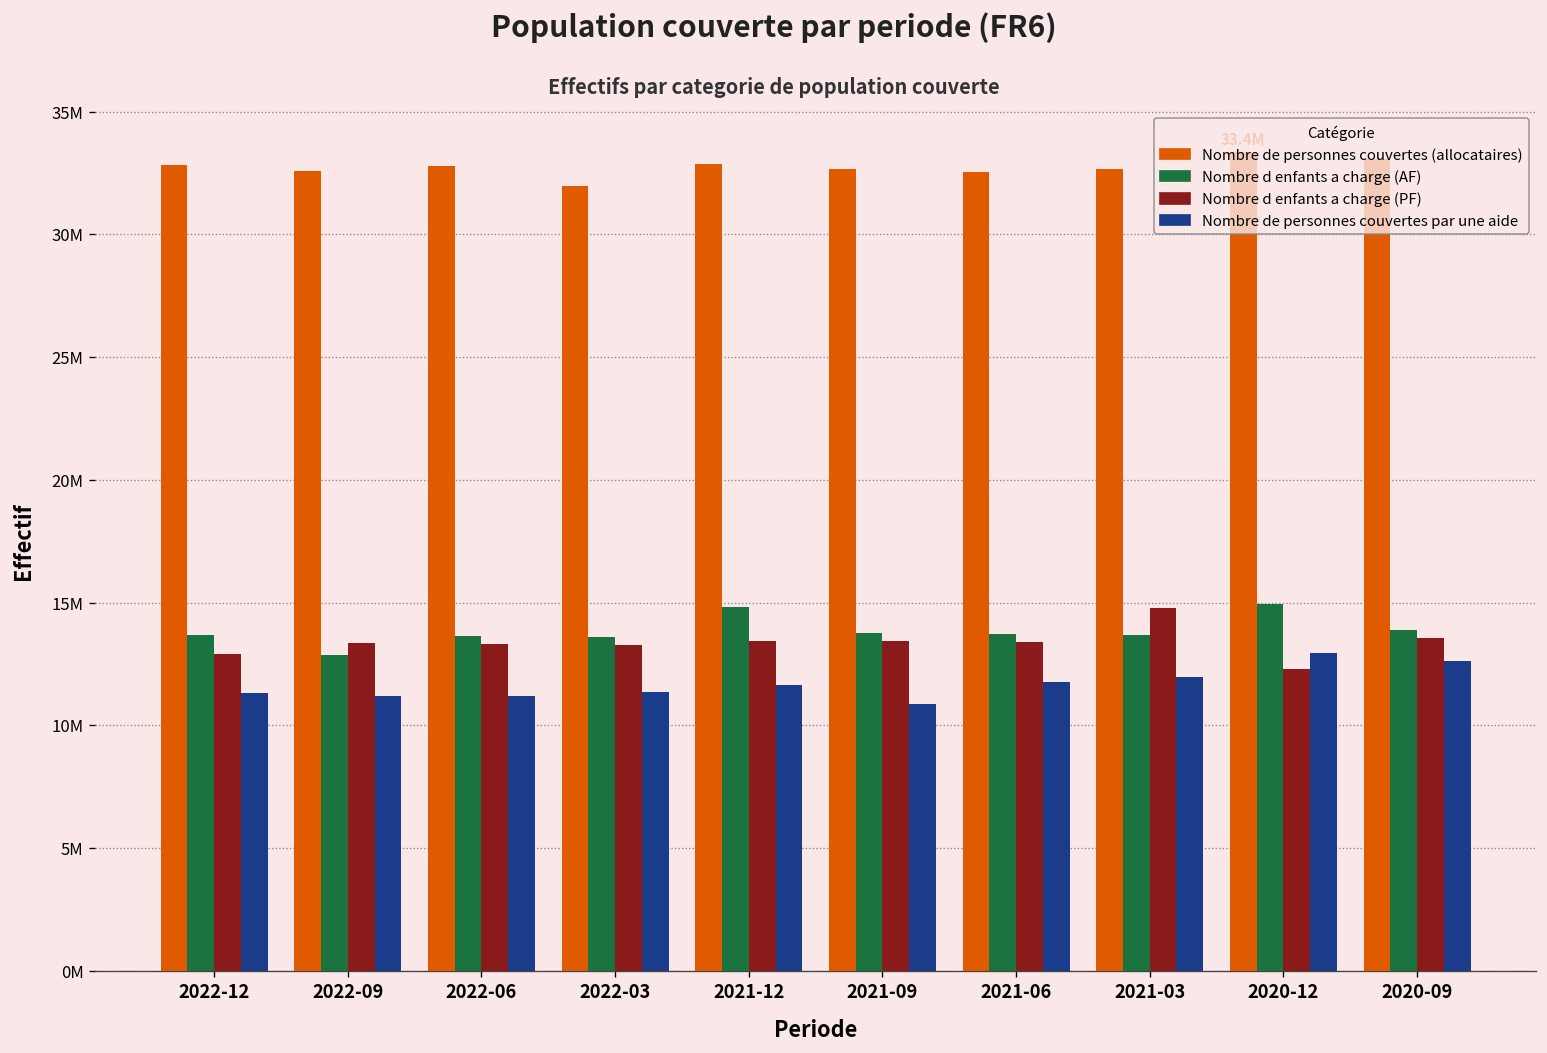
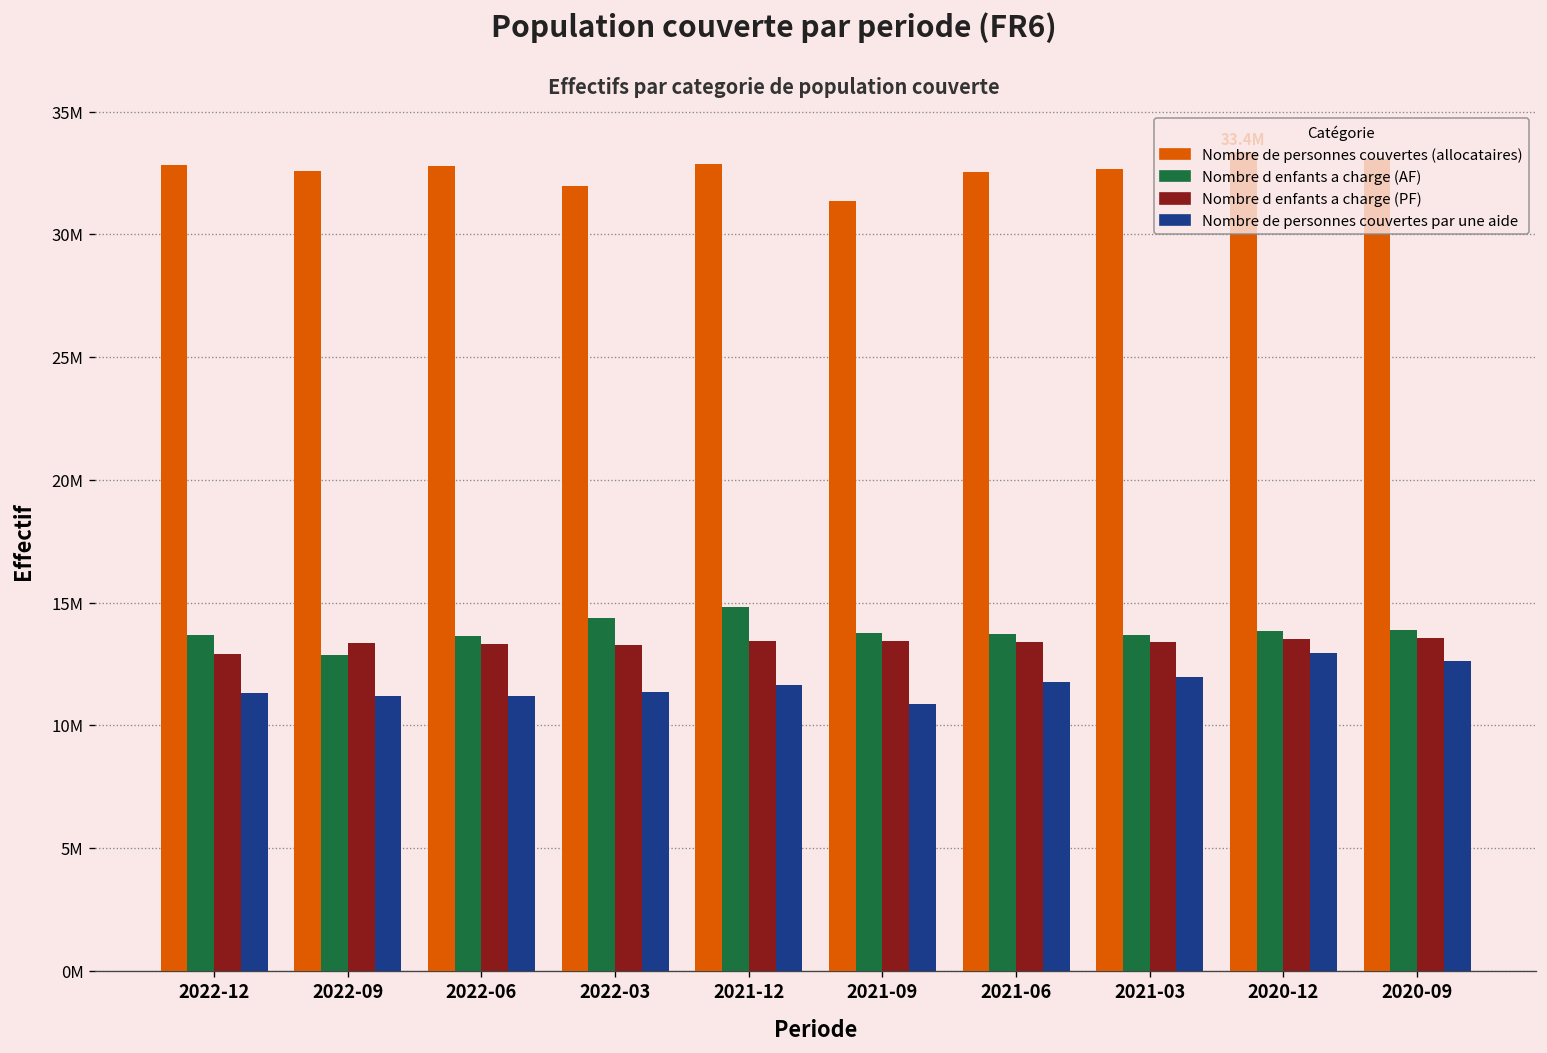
  {
    "Nombre de personnes couvertes (allocataires)": {
      "2022-12": 32800000,
      "2022-09": 32600000,
      "2022-06": 32800000,
      "2022-03": 32000000,
      "2021-12": 32900000,
-     "2021-09": 32700000,
+     "2021-09": 31400000,
      "2021-06": 32600000,
      "2021-03": 32600000
    },
    "Nombre d enfants a charge (AF)": {
      "2022-12": 13700000,
      "2022-09": 12900000,
      "2022-06": 13600000,
-     "2022-03": 13600000,
+     "2022-03": 14400000,
      "2021-12": 14800000,
      "2021-09": 13700000,
      "2021-06": 13700000,
      "2021-03": 13700000,
-     "2020-12": 14900000,
+     "2020-12": 13800000,
      "2020-09": 13900000
    },
    "Nombre d enfants a charge (PF)": {
      "2022-12": 12900000,
      "2022-09": 13400000,
      "2022-06": 13300000,
      "2022-03": 13300000,
      "2021-12": 13400000,
      "2021-09": 13400000,
      "2021-06": 13400000,
-     "2021-03": 14800000,
-     "2020-12": 12300000,
+     "2021-03": 13400000,
+     "2020-12": 13500000,
      "2020-09": 13500000
    },
    "Nombre de personnes couvertes par une aide": {
      "2022-12": 11300000,
      "2022-09": 11200000,
      "2022-06": 11200000,
      "2022-03": 11400000,
      "2021-12": 11600000,
      "2021-09": 10900000,
      "2021-06": 11800000,
      "2021-03": 12000000,
      "2020-12": 12900000,
      "2020-09": 12600000
    }
  }
